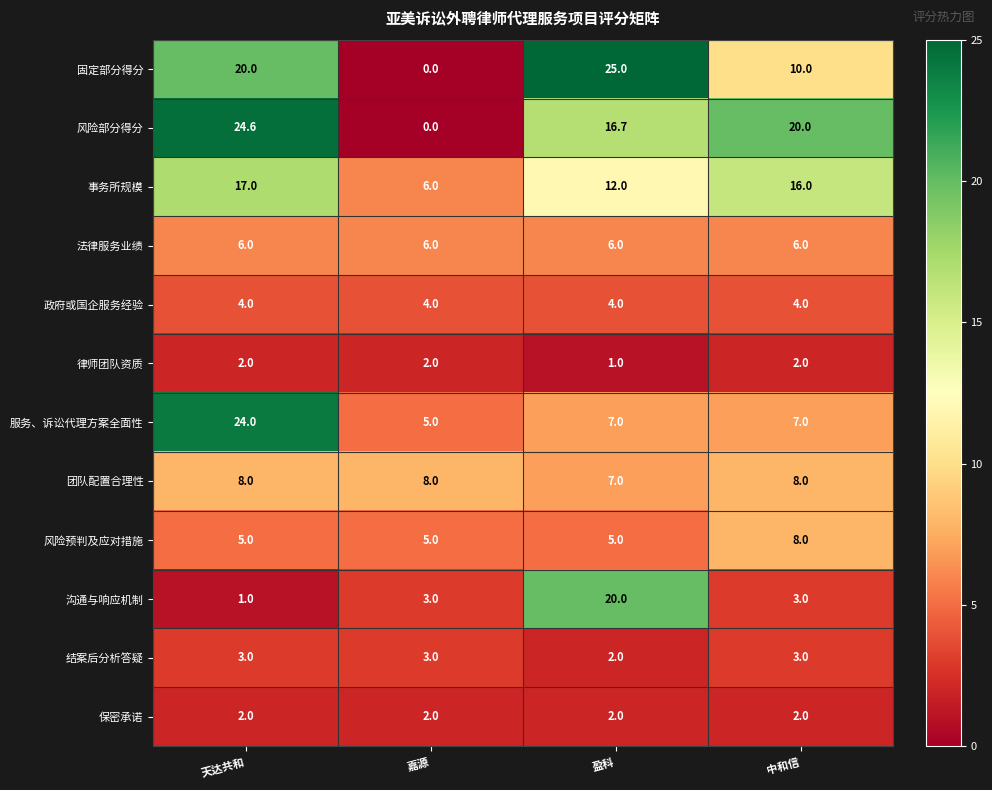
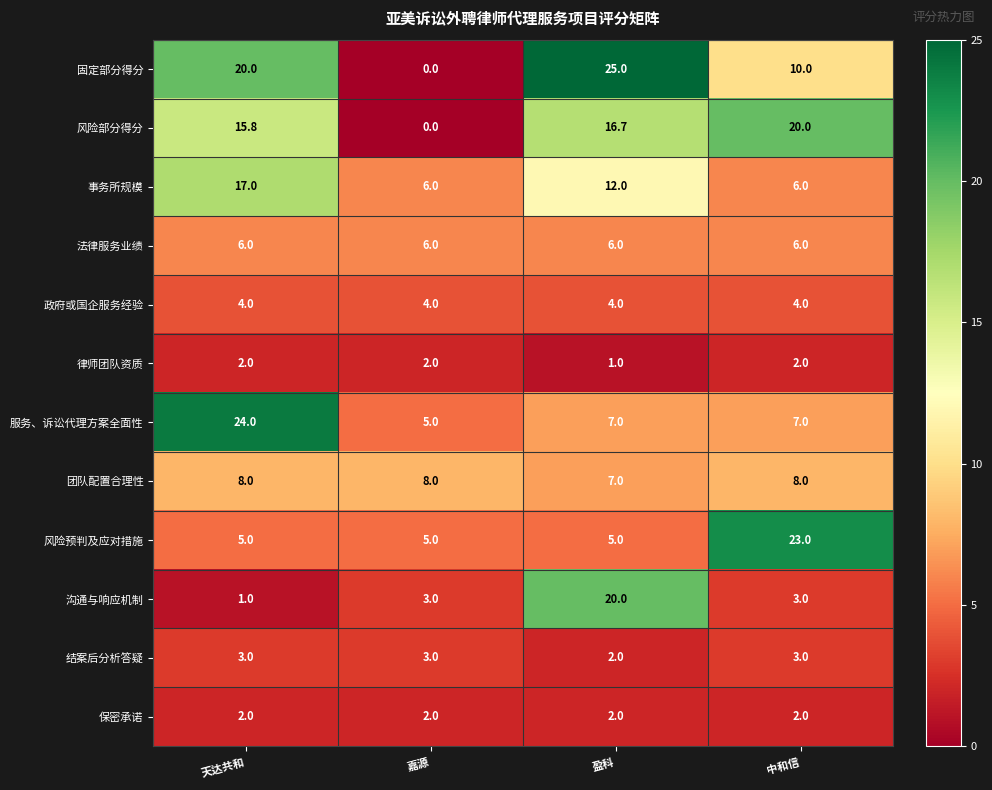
  {
    "固定部分得分": {
      "天达共和": 20.0,
      "嘉源": 0.0,
      "盈科": 25.0,
      "中和信": 10.0
    },
    "风险部分得分": {
-     "天达共和": 24.6,
+     "天达共和": 15.8,
      "嘉源": 0.0,
      "盈科": 16.7,
      "中和信": 20.0
    },
    "事务所规模": {
      "天达共和": 17.0,
      "嘉源": 6.0,
      "盈科": 12.0,
-     "中和信": 16.0
+     "中和信": 6.0
    },
    "法律服务业绩": {
      "天达共和": 6.0,
      "嘉源": 6.0,
      "盈科": 6.0,
      "中和信": 6.0
    },
    "政府或国企服务经验": {
      "天达共和": 4.0,
      "嘉源": 4.0,
      "盈科": 4.0,
      "中和信": 4.0
    },
    "律师团队资质": {
      "天达共和": 2.0,
      "嘉源": 2.0,
      "盈科": 1.0,
      "中和信": 2.0
    },
    "服务、诉讼代理方案全面性": {
      "天达共和": 24.0,
      "嘉源": 5.0,
      "盈科": 7.0,
      "中和信": 7.0
    },
    "团队配置合理性": {
      "天达共和": 8.0,
      "嘉源": 8.0,
      "盈科": 7.0,
      "中和信": 8.0
    },
    "风险预判及应对措施": {
      "天达共和": 5.0,
      "嘉源": 5.0,
      "盈科": 5.0,
-     "中和信": 8.0
+     "中和信": 23.0
    },
    "沟通与响应机制": {
      "天达共和": 1.0,
      "嘉源": 3.0,
      "盈科": 20.0,
      "中和信": 3.0
    },
    "结案后分析答疑": {
      "天达共和": 3.0,
      "嘉源": 3.0,
      "盈科": 2.0,
      "中和信": 3.0
    },
    "保密承诺": {
      "天达共和": 2.0,
      "嘉源": 2.0,
      "盈科": 2.0,
      "中和信": 2.0
    }
  }
